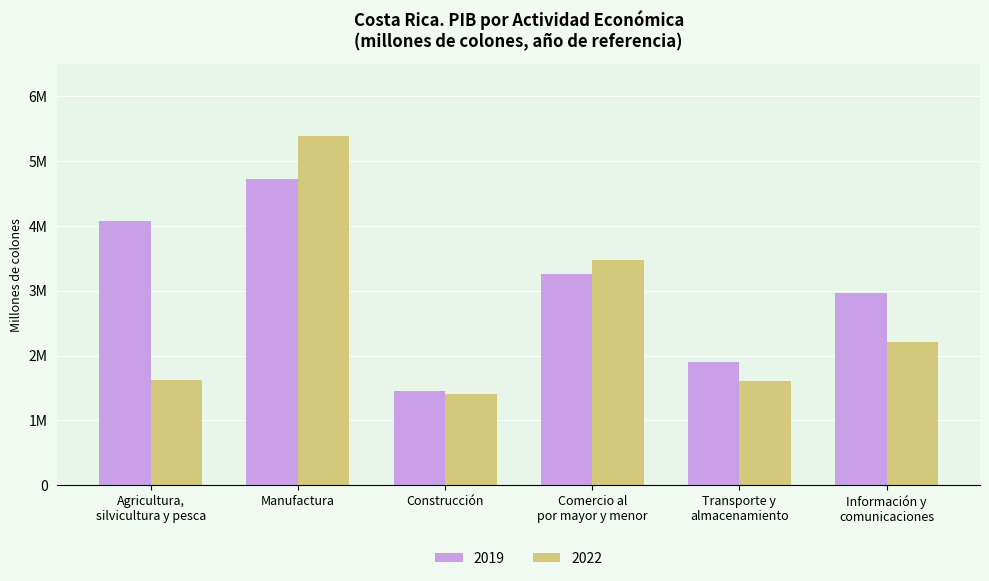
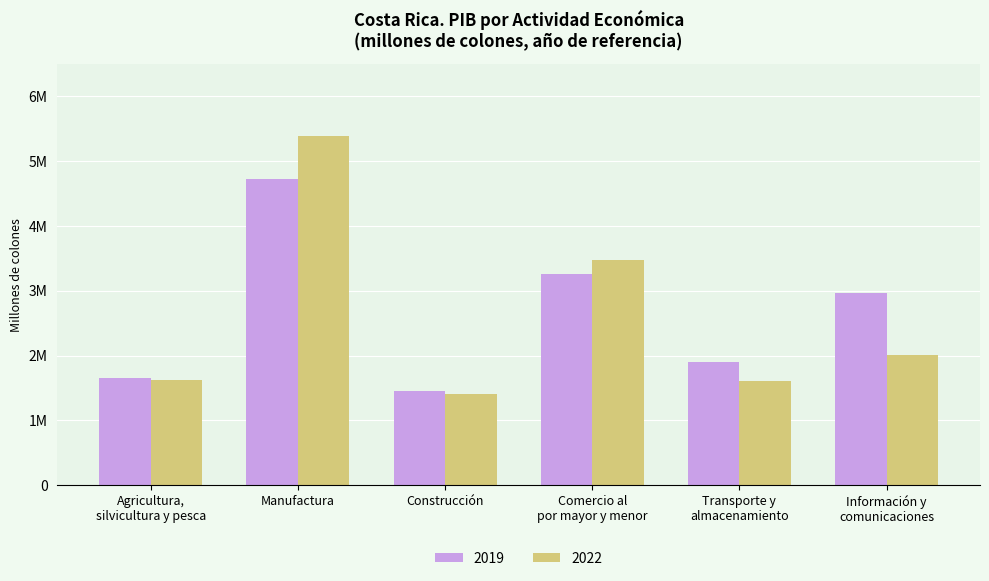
  {
    "2019": {
-     "Agricultura, silvicultura y pesca": 4100000,
+     "Agricultura, silvicultura y pesca": 1700000,
      "Manufactura": 4700000,
      "Construcción": 1500000,
      "Comercio al por mayor y menor": 3300000,
      "Transporte y almacenamiento": 1900000,
      "Información y comunicaciones": 3000000
    },
    "2022": {
      "Agricultura, silvicultura y pesca": 1600000,
      "Manufactura": 5400000,
      "Construcción": 1400000,
      "Comercio al por mayor y menor": 3500000,
      "Transporte y almacenamiento": 1600000,
-     "Información y comunicaciones": 2200000
+     "Información y comunicaciones": 2000000
    }
  }
